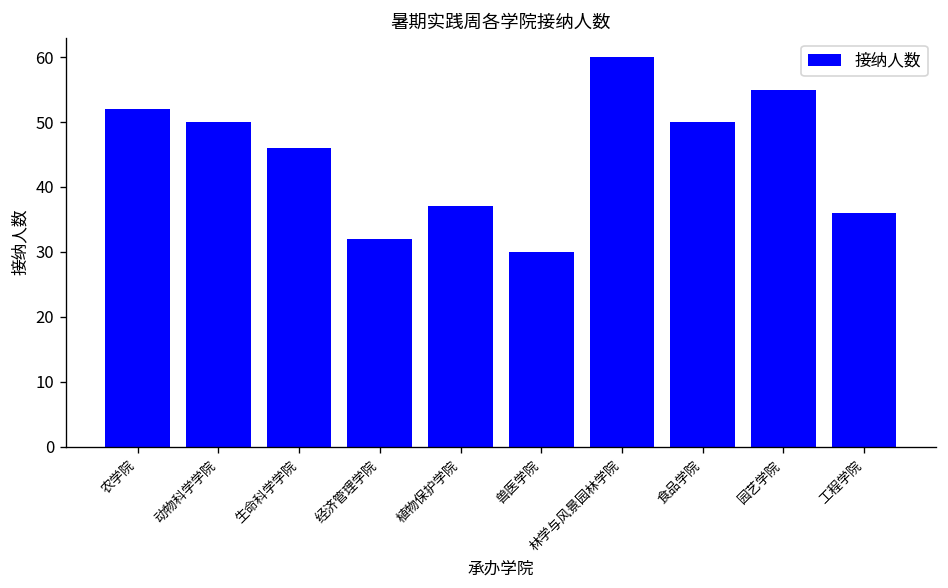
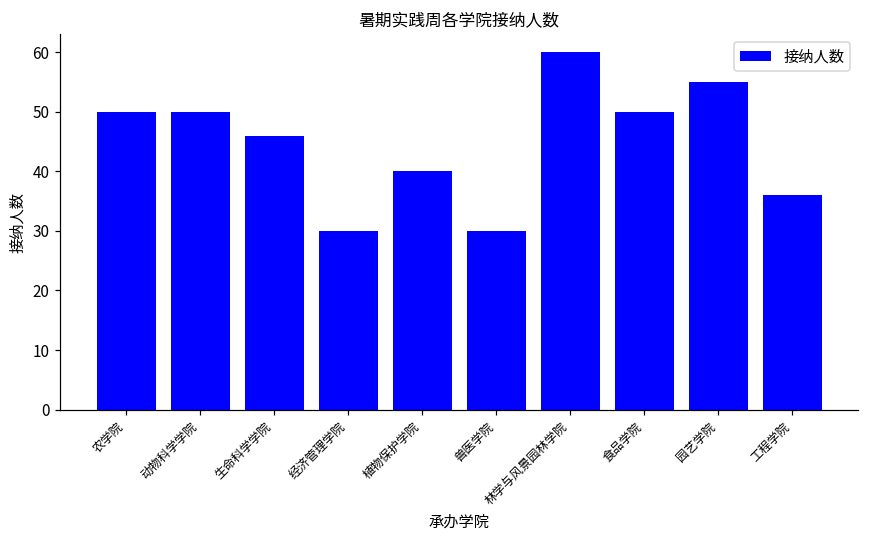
  {
-   "农学院": 52,
+   "农学院": 50,
    "动物科学学院": 50,
    "生命科学学院": 46,
-   "经济管理学院": 32,
-   "植物保护学院": 37,
+   "经济管理学院": 30,
+   "植物保护学院": 40,
    "兽医学院": 30,
    "林学与风景园林学院": 60,
    "食品学院": 50,
    "园艺学院": 55,
    "工程学院": 36
  }
